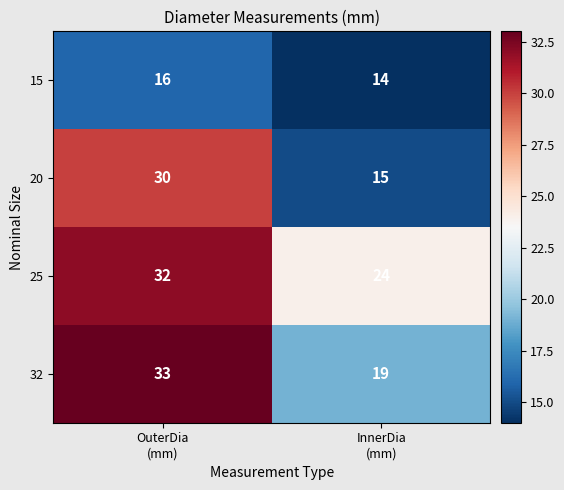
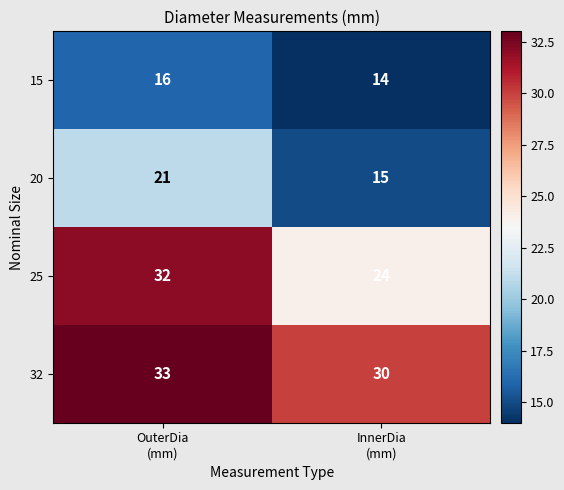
  {
    "15": {
      "OuterDia (mm)": 16,
      "InnerDia (mm)": 14
    },
    "20": {
-     "OuterDia (mm)": 30,
+     "OuterDia (mm)": 21,
      "InnerDia (mm)": 15
    },
    "25": {
      "OuterDia (mm)": 32
    },
    "32": {
      "OuterDia (mm)": 33,
-     "InnerDia (mm)": 19
+     "InnerDia (mm)": 30
    }
  }
